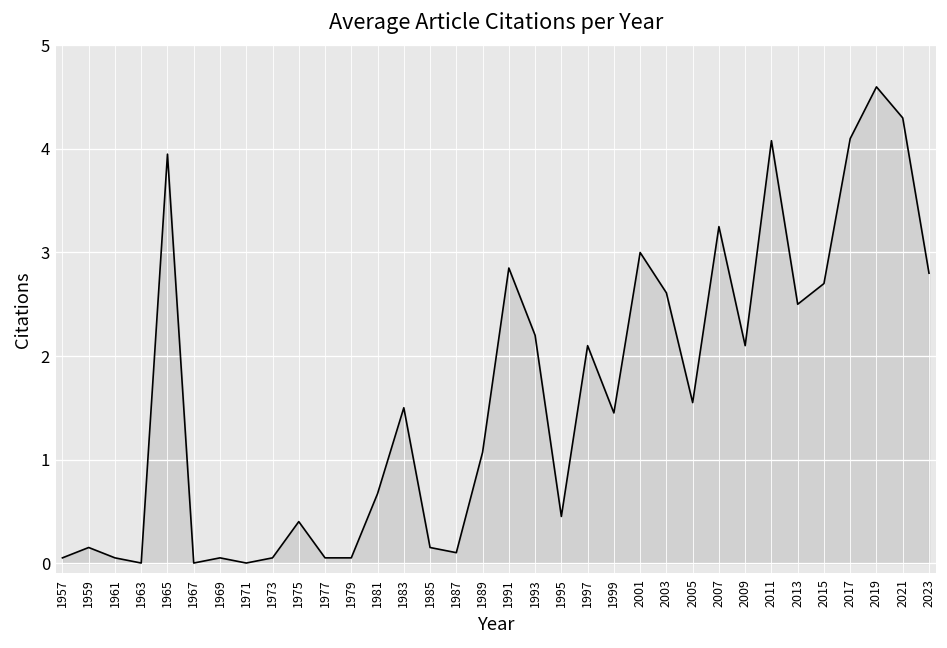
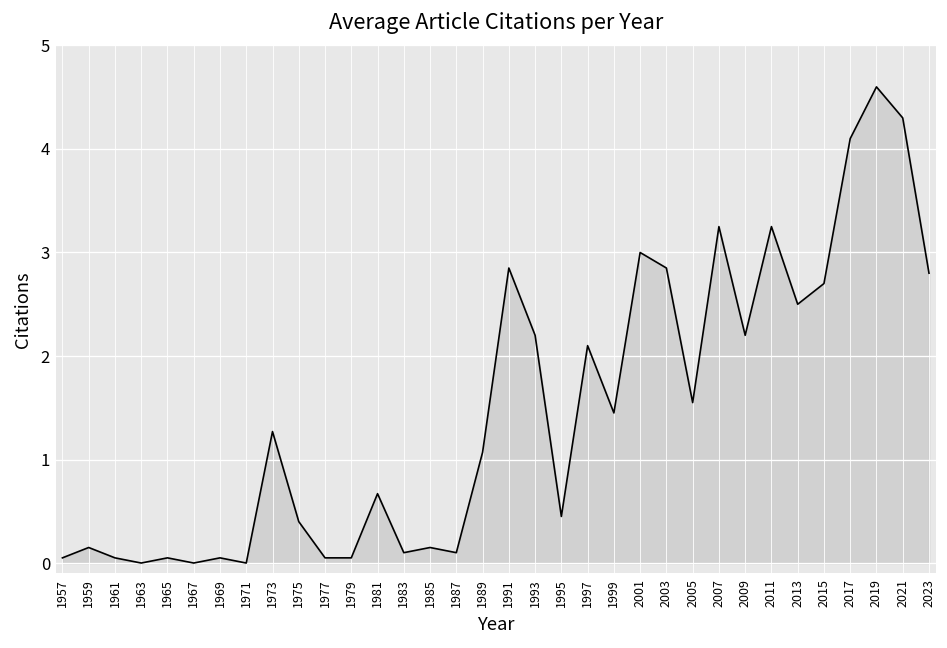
  {
    "1957": 0.1,
    "1959": 0.2,
    "1961": 0.1,
    "1963": 0.0,
-   "1965": 4.0,
+   "1965": 0.1,
    "1967": 0.0,
    "1969": 0.1,
    "1971": 0.0,
-   "1973": 0.1,
+   "1973": 1.3,
    "1975": 0.4,
    "1977": 0.1,
    "1979": 0.1,
    "1981": 0.7,
-   "1983": 1.5,
+   "1983": 0.1,
    "1985": 0.2,
    "1987": 0.1,
    "1989": 1.1,
    "1991": 2.9,
    "1993": 2.2,
    "1995": 0.5,
    "1997": 2.1,
    "1999": 1.5,
    "2001": 3.0,
-   "2003": 2.6,
+   "2003": 2.9,
    "2005": 1.6,
    "2007": 3.3,
-   "2009": 2.1,
-   "2011": 4.1,
+   "2009": 2.2,
+   "2011": 3.3,
    "2013": 2.5,
    "2015": 2.7,
    "2017": 4.1,
    "2019": 4.6,
    "2021": 4.3,
    "2023": 2.8
  }
